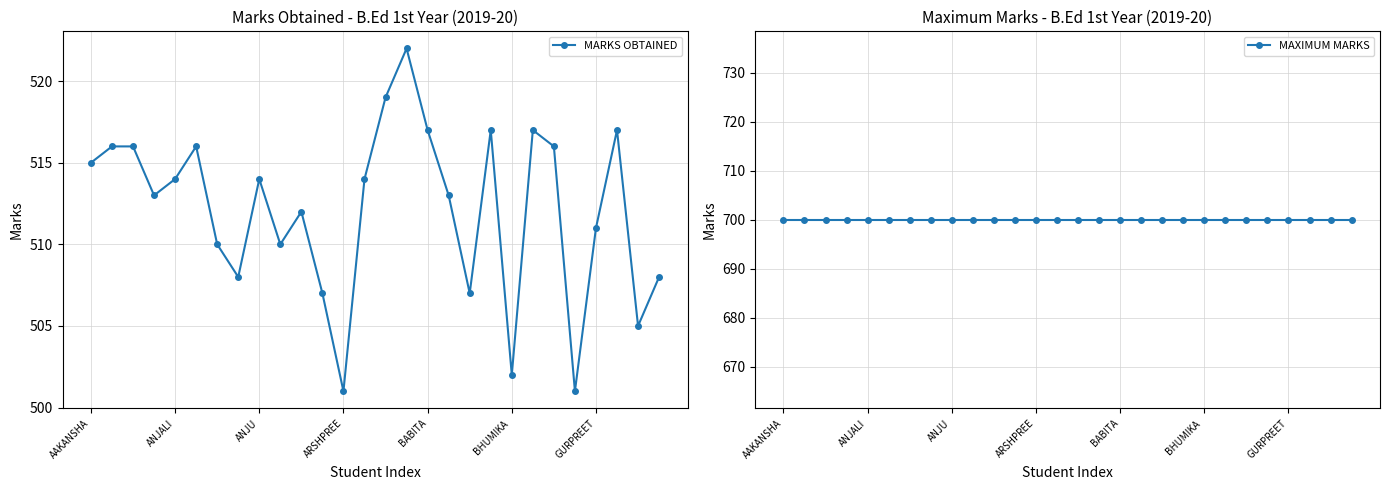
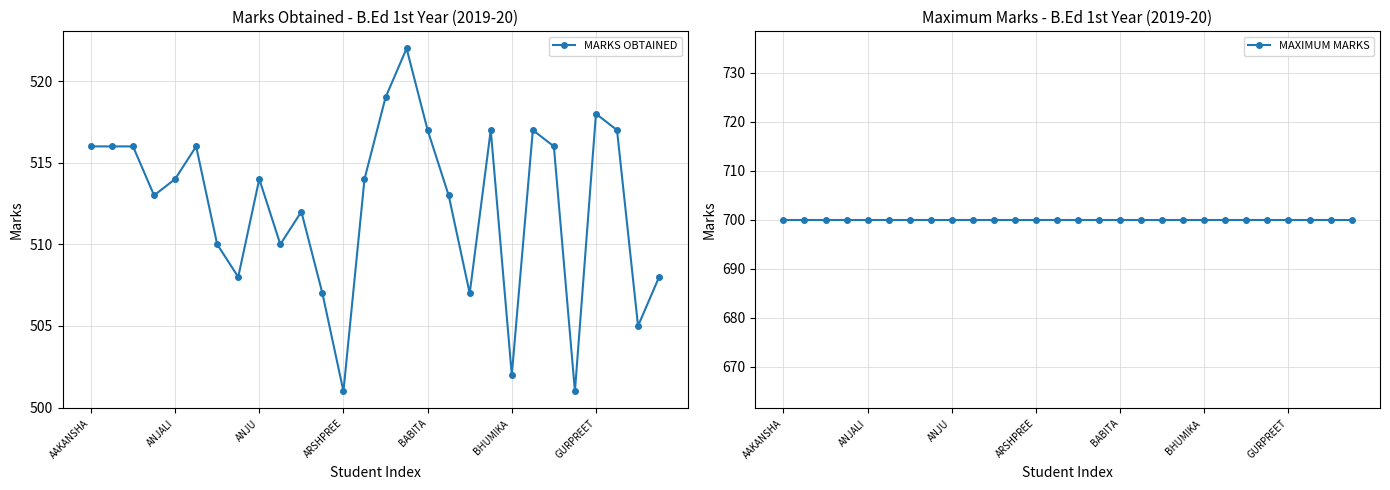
  {
    "Marks Obtained - B.Ed 1st Year (2019-20)": {
-     "AAKANSHA": 515,
+     "AAKANSHA": 516,
      "ANJALI": 514,
      "ANJU": 514,
      "ARSHPREE": 501,
      "BABITA": 517,
      "BHUMIKA": 502,
-     "GURPREET": 511
+     "GURPREET": 518
    },
    "Maximum Marks - B.Ed 1st Year (2019-20)": {
      "AAKANSHA": 700,
      "ANJALI": 700,
      "ANJU": 700,
      "ARSHPREE": 700,
      "BABITA": 700,
      "BHUMIKA": 700,
      "GURPREET": 700
    }
  }
